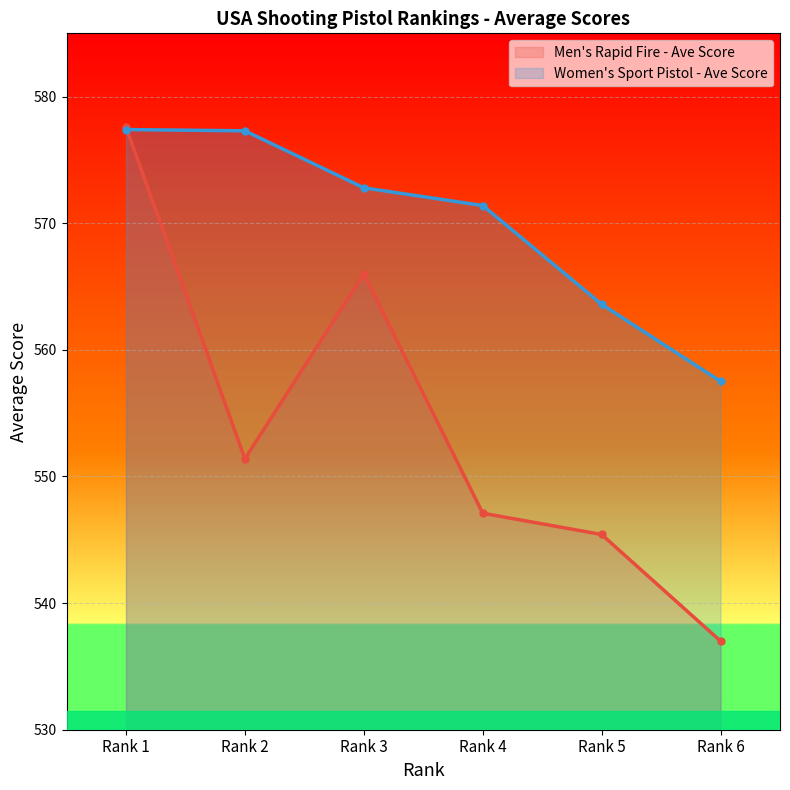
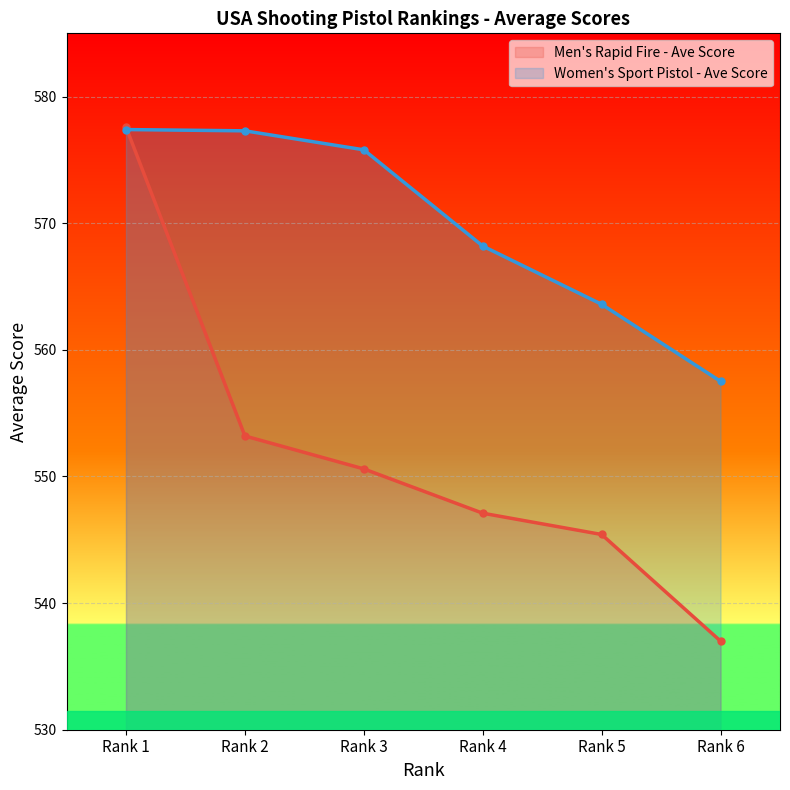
  {
    "Men's Rapid Fire - Ave Score": {
      "Rank 1": 577.6,
-     "Rank 2": 551.4,
-     "Rank 3": 566.0,
+     "Rank 2": 553.2,
+     "Rank 3": 550.6,
      "Rank 4": 547.1,
      "Rank 5": 545.4,
      "Rank 6": 537.0
    },
    "Women's Sport Pistol - Ave Score": {
      "Rank 1": 577.4,
      "Rank 2": 577.3,
-     "Rank 3": 572.8,
-     "Rank 4": 571.4,
+     "Rank 3": 575.8,
+     "Rank 4": 568.2,
      "Rank 5": 563.6,
      "Rank 6": 557.5
    }
  }
